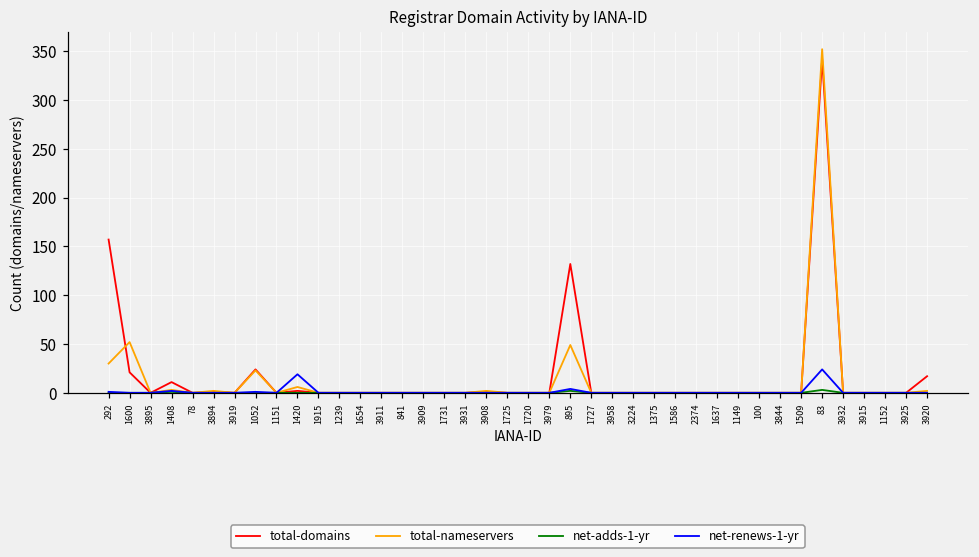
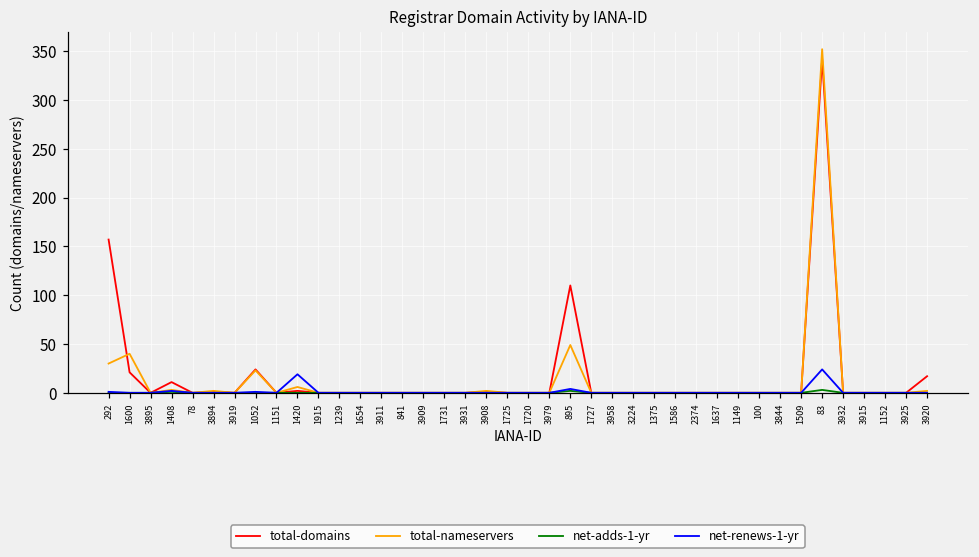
  {
    "total-domains": {
      "292": 160,
      "1600": 20,
      "1408": 10,
-     "895": 130,
+     "895": 110,
      "83": 340,
      "3920": 20
    },
    "total-nameservers": {
      "292": 30,
-     "1600": 50,
+     "1600": 40,
      "1420": 10,
      "895": 50,
      "83": 350
    },
    "net-adds-1-yr": {
      "83": 0
    },
    "net-renews-1-yr": {
      "1420": 20,
      "83": 20
    }
  }
